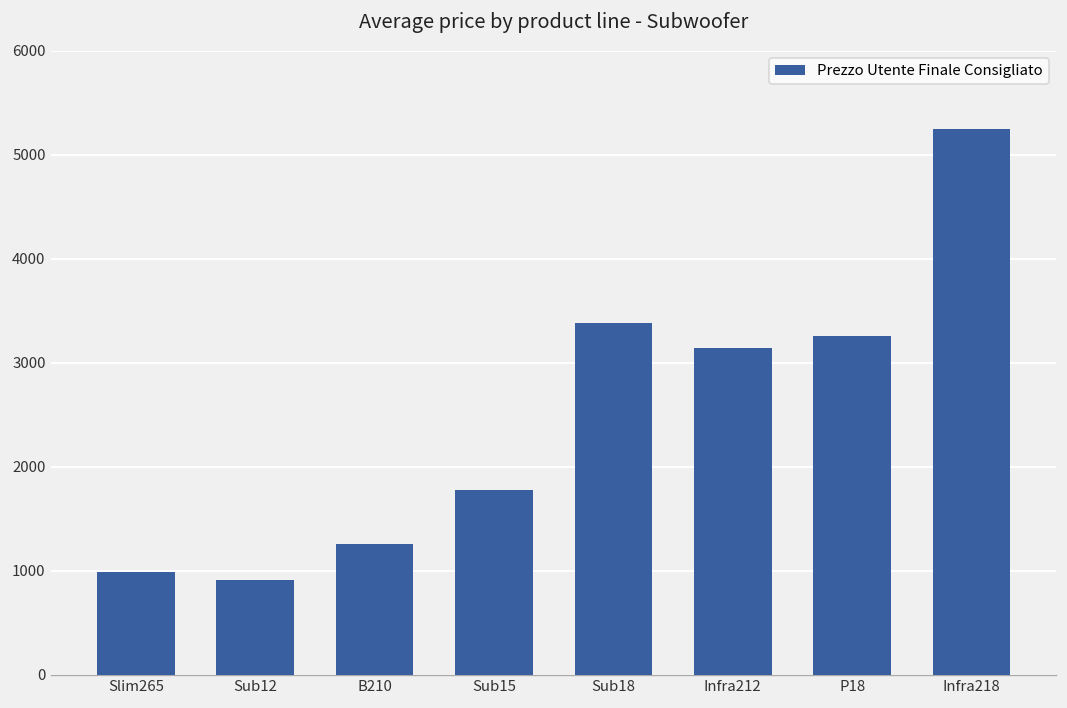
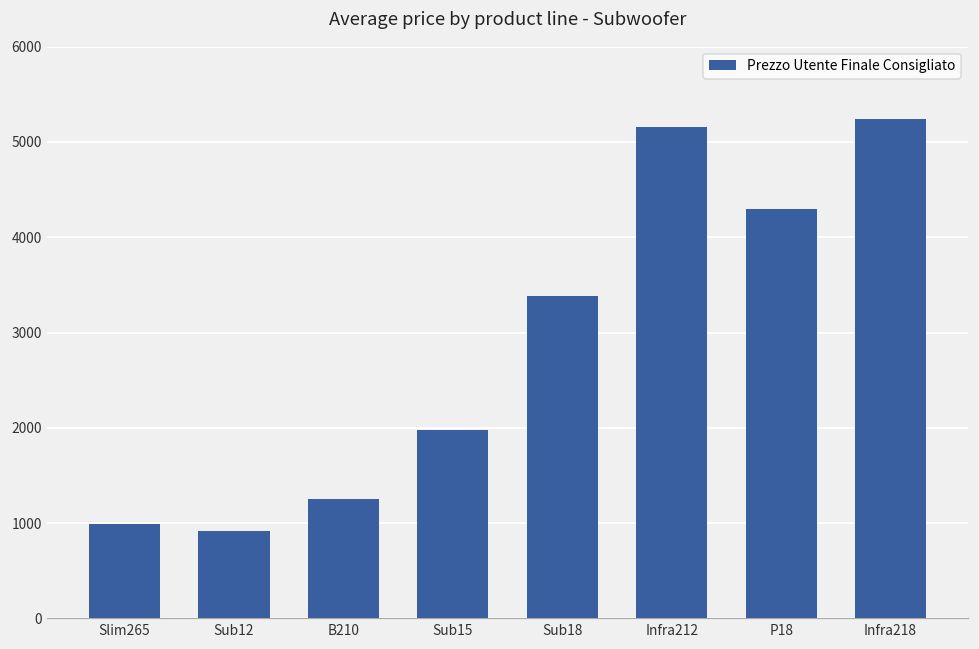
  {
    "Slim265": 1000,
    "Sub12": 900,
    "B210": 1300,
-   "Sub15": 1800,
+   "Sub15": 2000,
    "Sub18": 3400,
-   "Infra212": 3100,
-   "P18": 3300,
+   "Infra212": 5200,
+   "P18": 4300,
    "Infra218": 5200
  }
